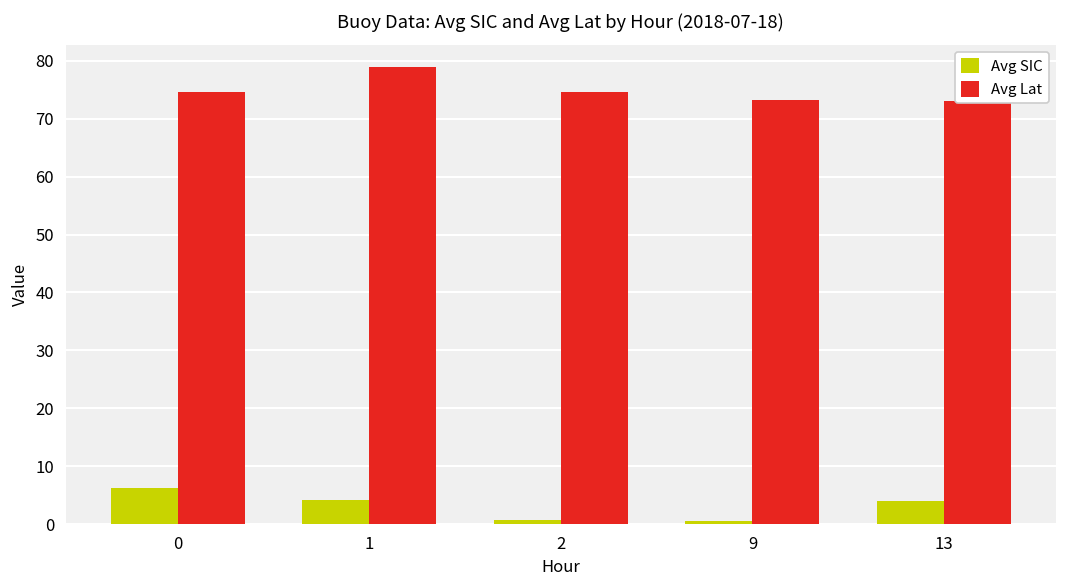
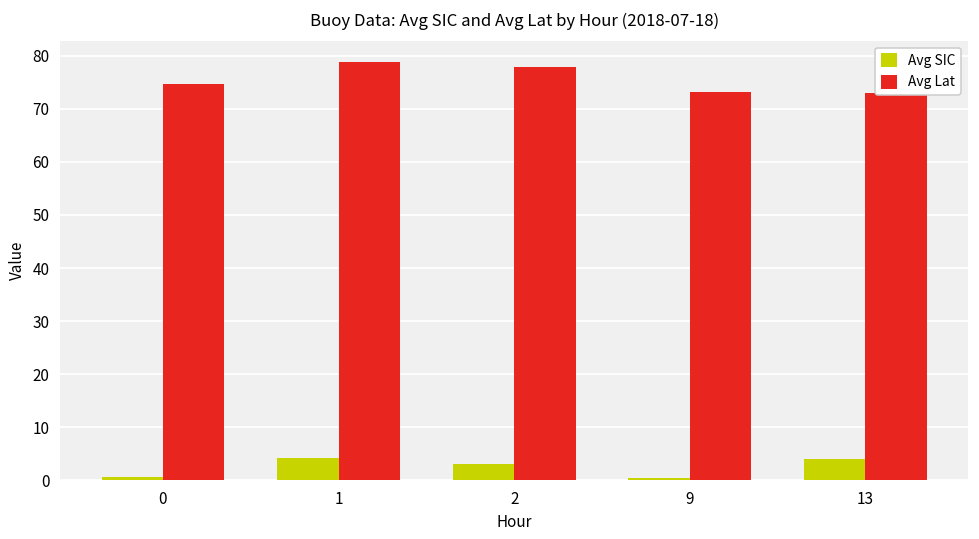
  {
    "Avg SIC": {
-     "0": 6,
+     "0": 1,
      "1": 4,
-     "2": 1,
+     "2": 3,
      "9": 1,
      "13": 4
    },
    "Avg Lat": {
      "0": 75,
      "1": 79,
-     "2": 75,
+     "2": 78,
      "9": 73
    }
  }
